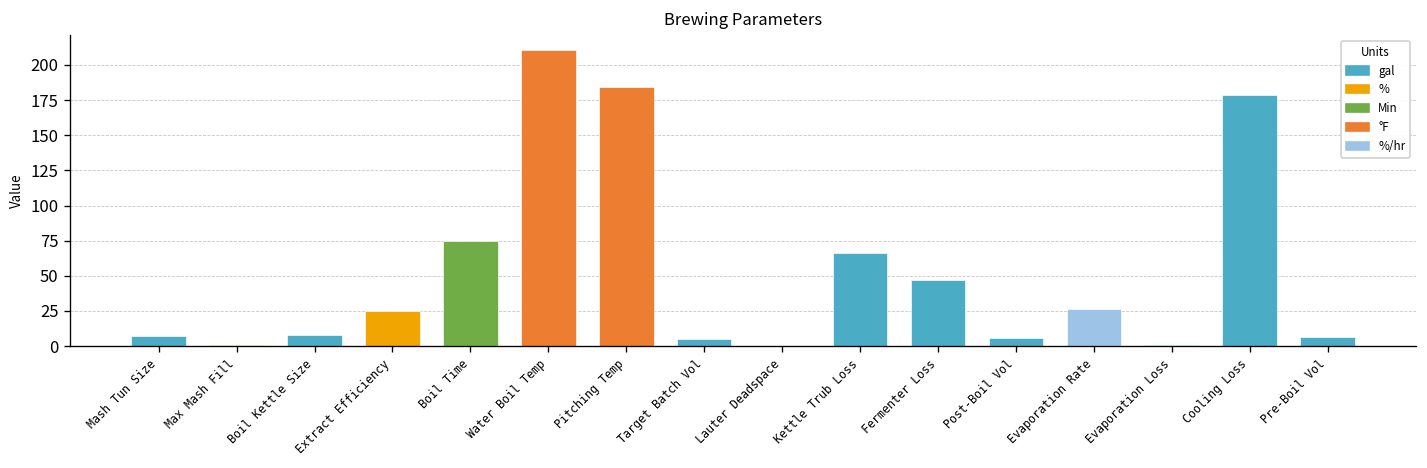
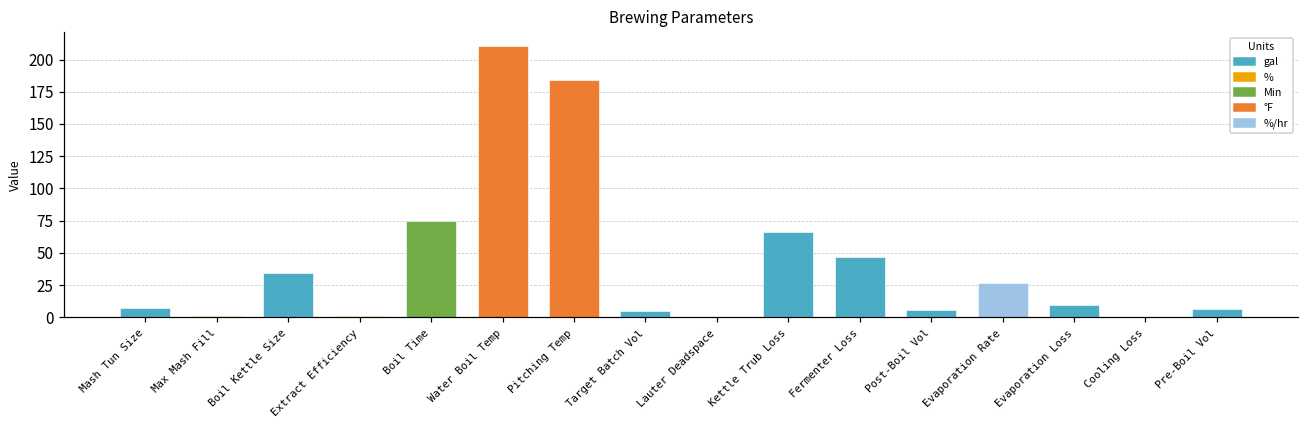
  {
    "Mash Tun Size": 7,
-   "Boil Kettle Size": 8,
-   "Extract Efficiency": 25,
+   "Boil Kettle Size": 34,
+   "Extract Efficiency": 1,
    "Boil Time": 75,
    "Water Boil Temp": 211,
    "Pitching Temp": 184,
    "Target Batch Vol": 5,
    "Kettle Trub Loss": 66,
    "Fermenter Loss": 47,
    "Post-Boil Vol": 6,
    "Evaporation Rate": 26,
-   "Evaporation Loss": 1,
-   "Cooling Loss": 179,
+   "Evaporation Loss": 9,
+   "Cooling Loss": 0,
    "Pre-Boil Vol": 7
  }
